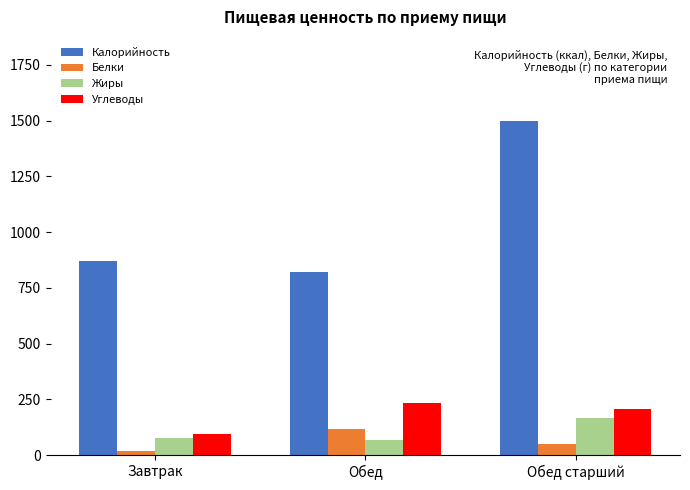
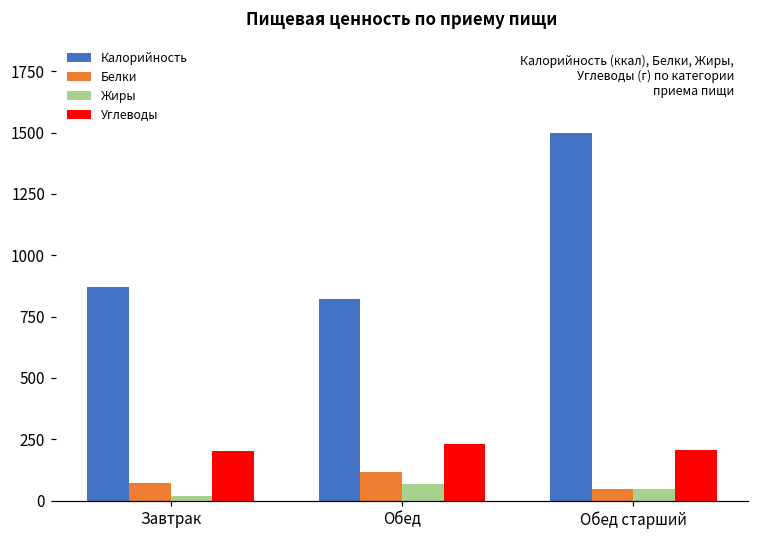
  {
    "Калорийность": {
      "Завтрак": 870,
      "Обед": 820,
      "Обед старший": 1500
    },
    "Белки": {
-     "Завтрак": 20,
+     "Завтрак": 70,
      "Обед": 120,
      "Обед старший": 50
    },
    "Жиры": {
-     "Завтрак": 80,
+     "Завтрак": 20,
      "Обед": 70,
-     "Обед старший": 170
+     "Обед старший": 50
    },
    "Углеводы": {
-     "Завтрак": 90,
+     "Завтрак": 200,
      "Обед": 230,
      "Обед старший": 210
    }
  }
